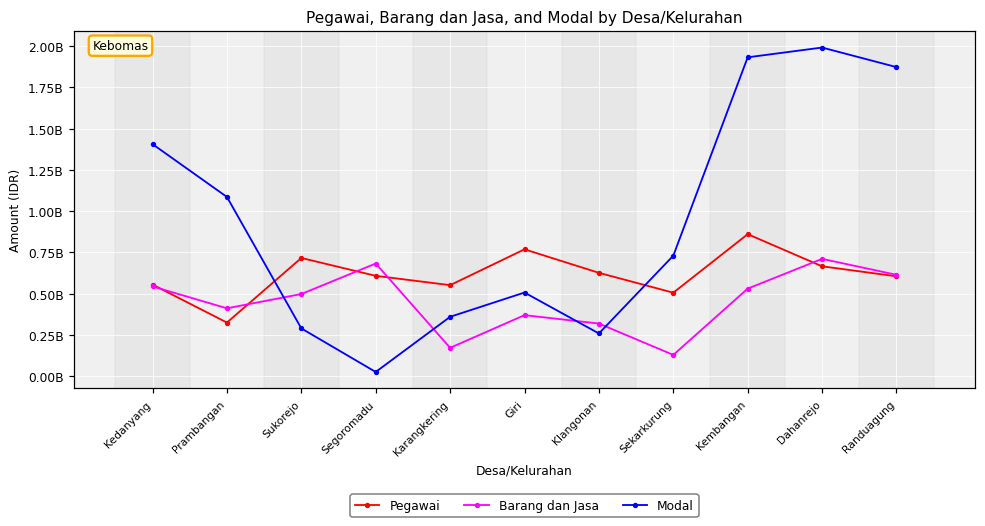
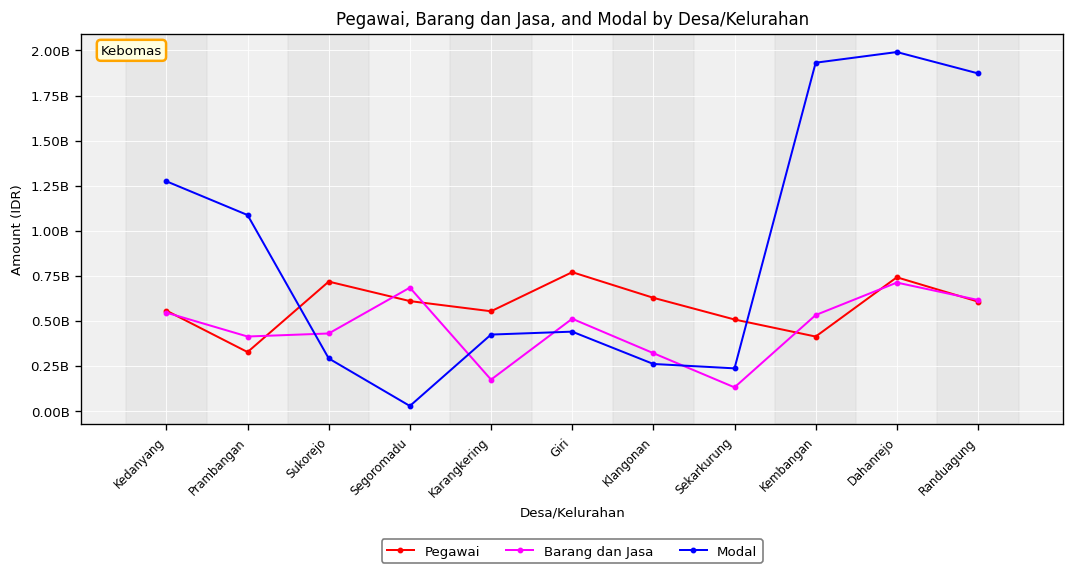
  {
    "Pegawai": {
      "Prambangan": 330000000,
      "Sukorejo": 720000000,
      "Segoromadu": 610000000,
      "Karangkering": 550000000,
      "Giri": 770000000,
      "Klangonan": 630000000,
      "Sekarkurung": 510000000,
-     "Kembangan": 860000000,
-     "Dahanrejo": 670000000
+     "Kembangan": 410000000,
+     "Dahanrejo": 740000000
    },
    "Barang dan Jasa": {
      "Prambangan": 410000000,
-     "Sukorejo": 500000000,
+     "Sukorejo": 430000000,
      "Segoromadu": 680000000,
      "Karangkering": 170000000,
-     "Giri": 370000000,
+     "Giri": 510000000,
      "Klangonan": 320000000,
      "Sekarkurung": 130000000,
      "Kembangan": 530000000,
      "Dahanrejo": 710000000
    },
    "Modal": {
-     "Kedanyang": 1410000000,
+     "Kedanyang": 1270000000,
      "Prambangan": 1090000000,
      "Sukorejo": 290000000,
      "Segoromadu": 30000000,
-     "Karangkering": 360000000,
-     "Giri": 510000000,
+     "Karangkering": 420000000,
+     "Giri": 440000000,
      "Klangonan": 260000000,
-     "Sekarkurung": 730000000,
+     "Sekarkurung": 230000000,
      "Kembangan": 1930000000,
      "Dahanrejo": 1990000000,
      "Randuagung": 1870000000
    }
  }
